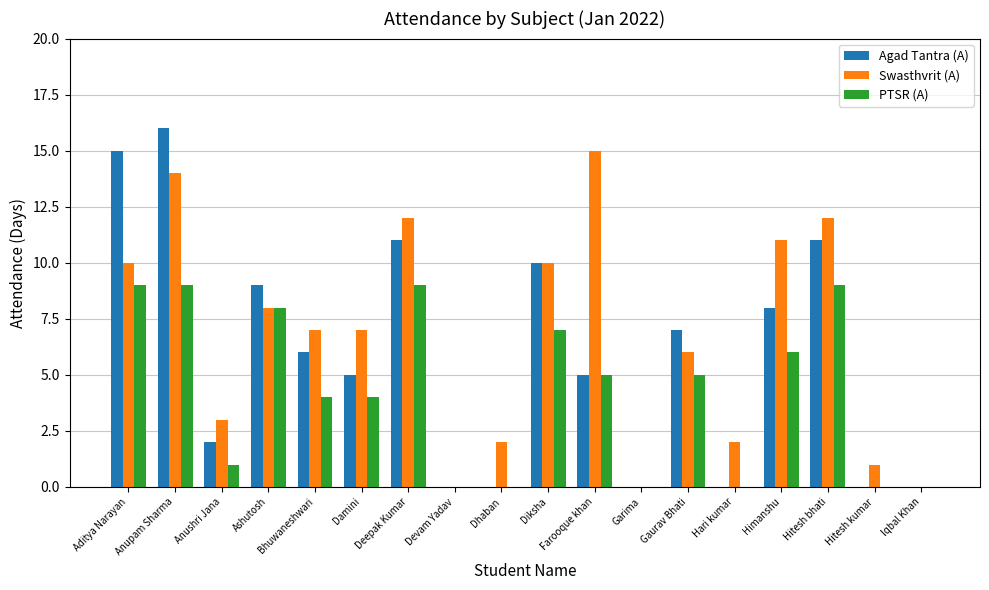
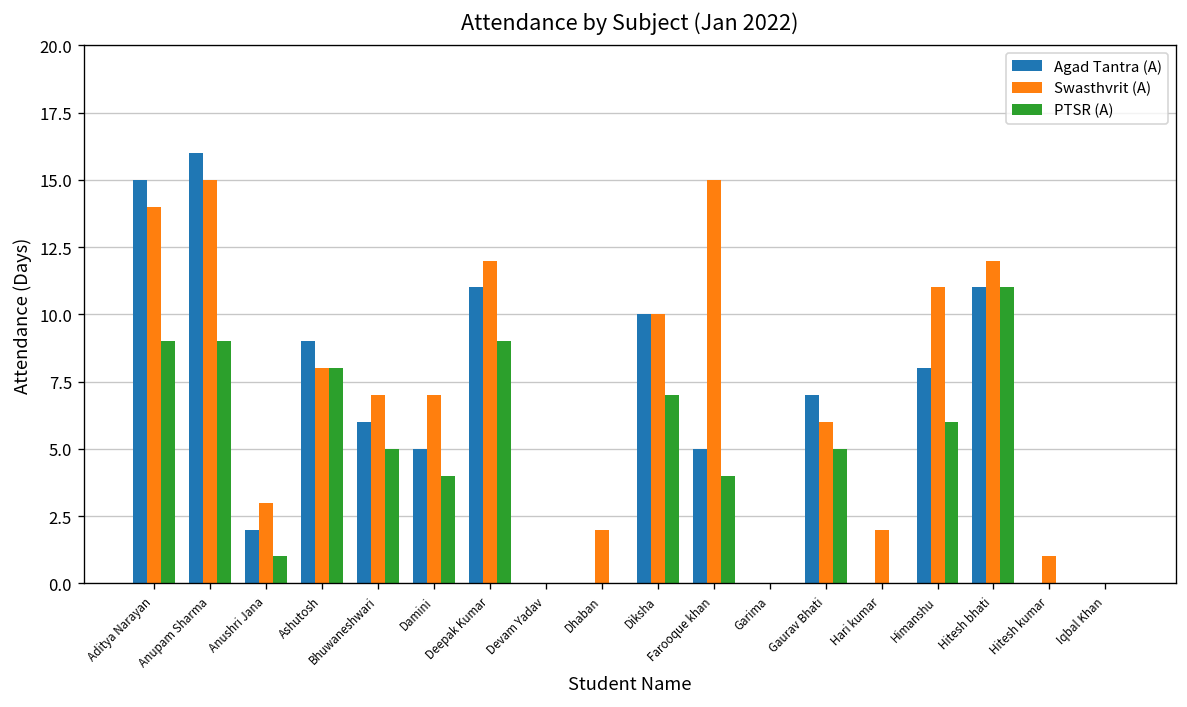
  {
    "Agad Tantra (A)": {
      "Aditya Narayan": 15,
      "Anupam Sharma": 16,
      "Anushri Jana": 2,
      "Ashutosh": 9,
      "Bhuwaneshwari": 6,
      "Damini": 5,
      "Deepak Kumar": 11,
      "Devam Yadav": 0,
      "Dhaban": 0,
      "Diksha": 10,
      "Farooque khan": 5,
      "Garima": 0,
      "Gaurav Bhati": 7,
      "Hari kumar": 0,
      "Himanshu": 8,
      "Hitesh bhati": 11,
      "Hitesh kumar": 0,
      "Iqbal Khan": 0
    },
    "Swasthvrit (A)": {
-     "Aditya Narayan": 10,
-     "Anupam Sharma": 14,
+     "Aditya Narayan": 14,
+     "Anupam Sharma": 15,
      "Anushri Jana": 3,
      "Ashutosh": 8,
      "Bhuwaneshwari": 7,
      "Damini": 7,
      "Deepak Kumar": 12,
      "Devam Yadav": 0,
      "Dhaban": 2,
      "Diksha": 10,
      "Farooque khan": 15,
      "Garima": 0,
      "Gaurav Bhati": 6,
      "Hari kumar": 2,
      "Himanshu": 11,
      "Hitesh bhati": 12,
      "Hitesh kumar": 1,
      "Iqbal Khan": 0
    },
    "PTSR (A)": {
      "Aditya Narayan": 9,
      "Anupam Sharma": 9,
      "Anushri Jana": 1,
      "Ashutosh": 8,
-     "Bhuwaneshwari": 4,
+     "Bhuwaneshwari": 5,
      "Damini": 4,
      "Deepak Kumar": 9,
      "Devam Yadav": 0,
      "Dhaban": 0,
      "Diksha": 7,
-     "Farooque khan": 5,
+     "Farooque khan": 4,
      "Garima": 0,
      "Gaurav Bhati": 5,
      "Hari kumar": 0,
      "Himanshu": 6,
-     "Hitesh bhati": 9,
+     "Hitesh bhati": 11,
      "Hitesh kumar": 0,
      "Iqbal Khan": 0
    }
  }
